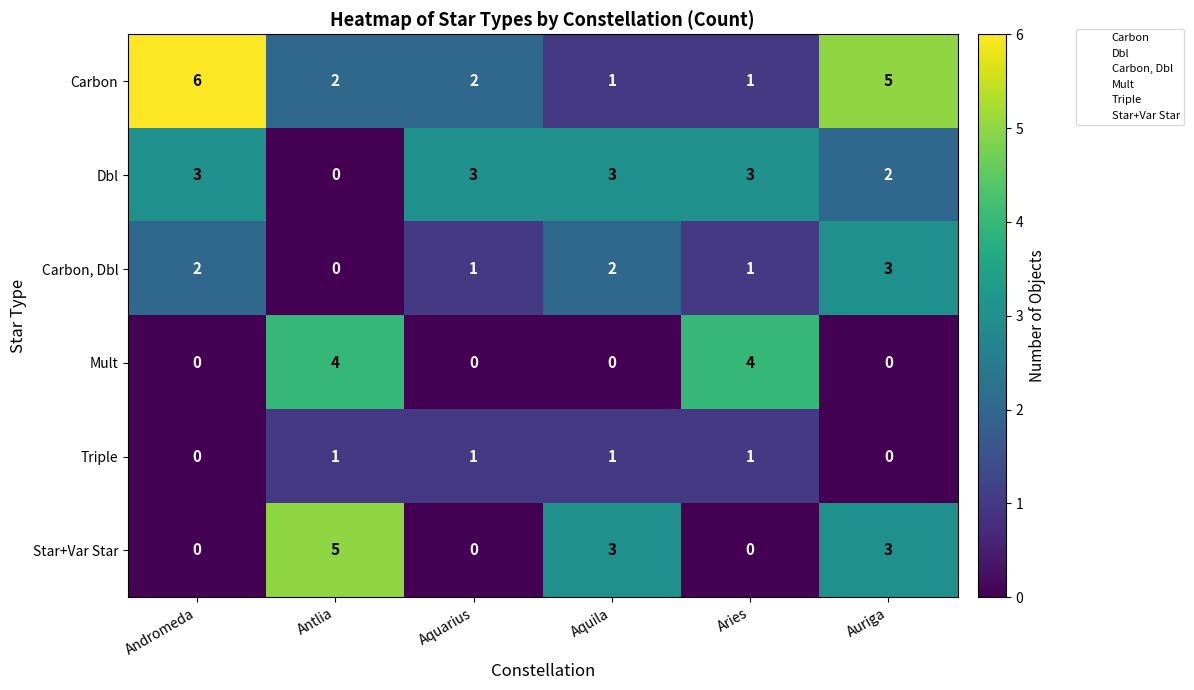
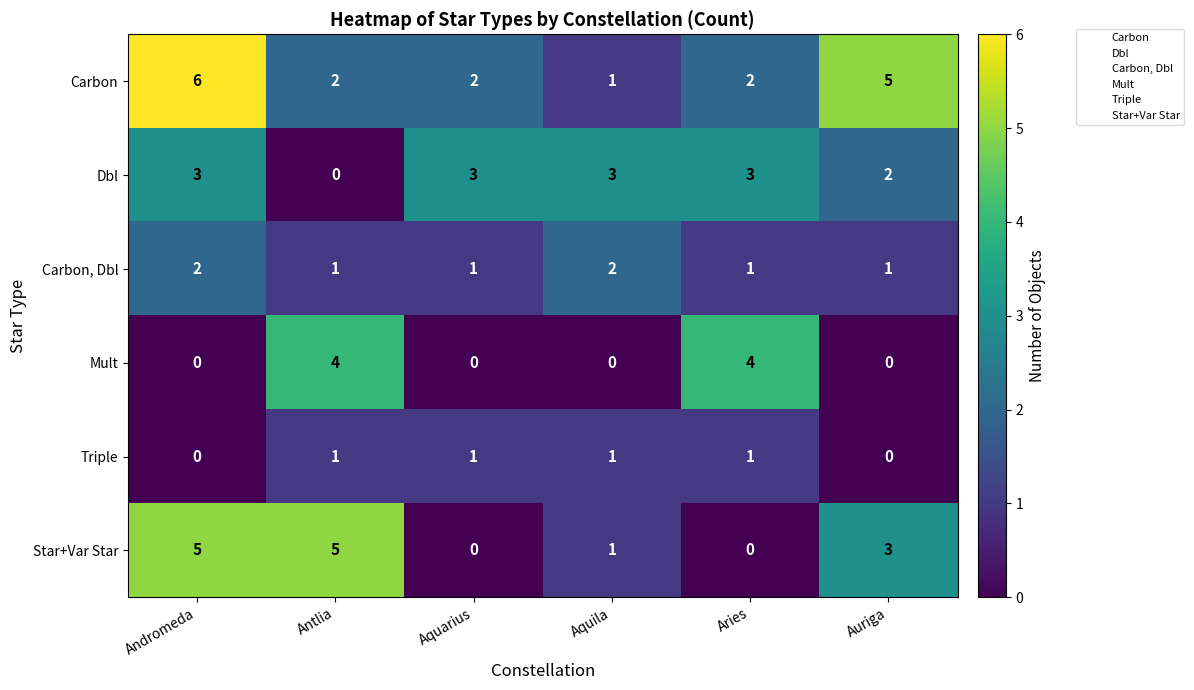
  {
    "Carbon": {
      "Andromeda": 6,
      "Antlia": 2,
      "Aquarius": 2,
      "Aquila": 1,
-     "Aries": 1,
+     "Aries": 2,
      "Auriga": 5
    },
    "Dbl": {
      "Andromeda": 3,
      "Antlia": 0,
      "Aquarius": 3,
      "Aquila": 3,
      "Aries": 3,
      "Auriga": 2
    },
    "Carbon, Dbl": {
      "Andromeda": 2,
-     "Antlia": 0,
+     "Antlia": 1,
      "Aquarius": 1,
      "Aquila": 2,
      "Aries": 1,
-     "Auriga": 3
+     "Auriga": 1
    },
    "Mult": {
      "Andromeda": 0,
      "Antlia": 4,
      "Aquarius": 0,
      "Aquila": 0,
      "Aries": 4,
      "Auriga": 0
    },
    "Triple": {
      "Andromeda": 0,
      "Antlia": 1,
      "Aquarius": 1,
      "Aquila": 1,
      "Aries": 1,
      "Auriga": 0
    },
    "Star+Var Star": {
-     "Andromeda": 0,
+     "Andromeda": 5,
      "Antlia": 5,
      "Aquarius": 0,
-     "Aquila": 3,
+     "Aquila": 1,
      "Aries": 0,
      "Auriga": 3
    }
  }
